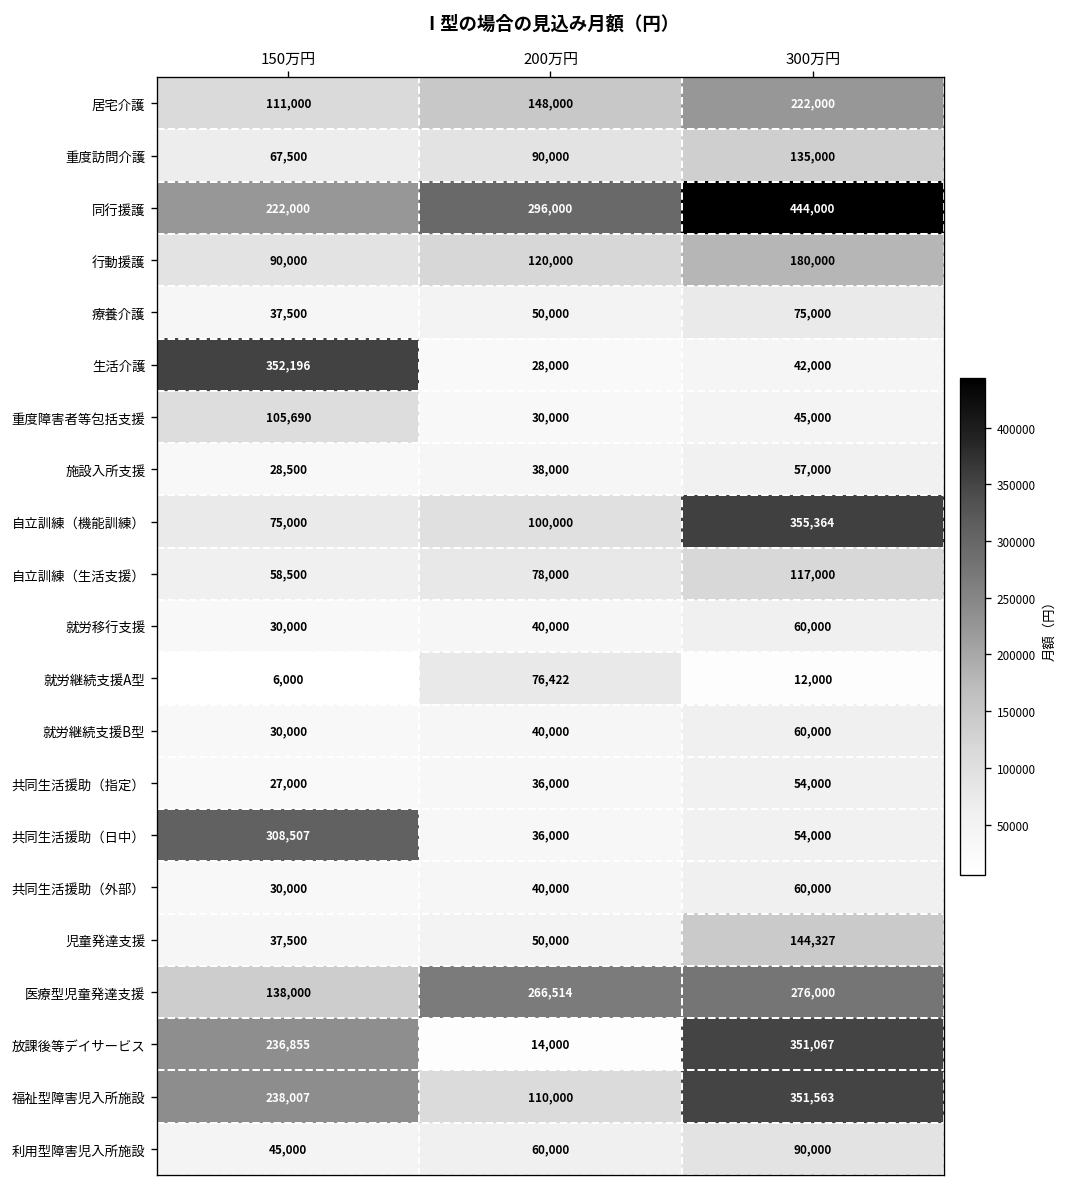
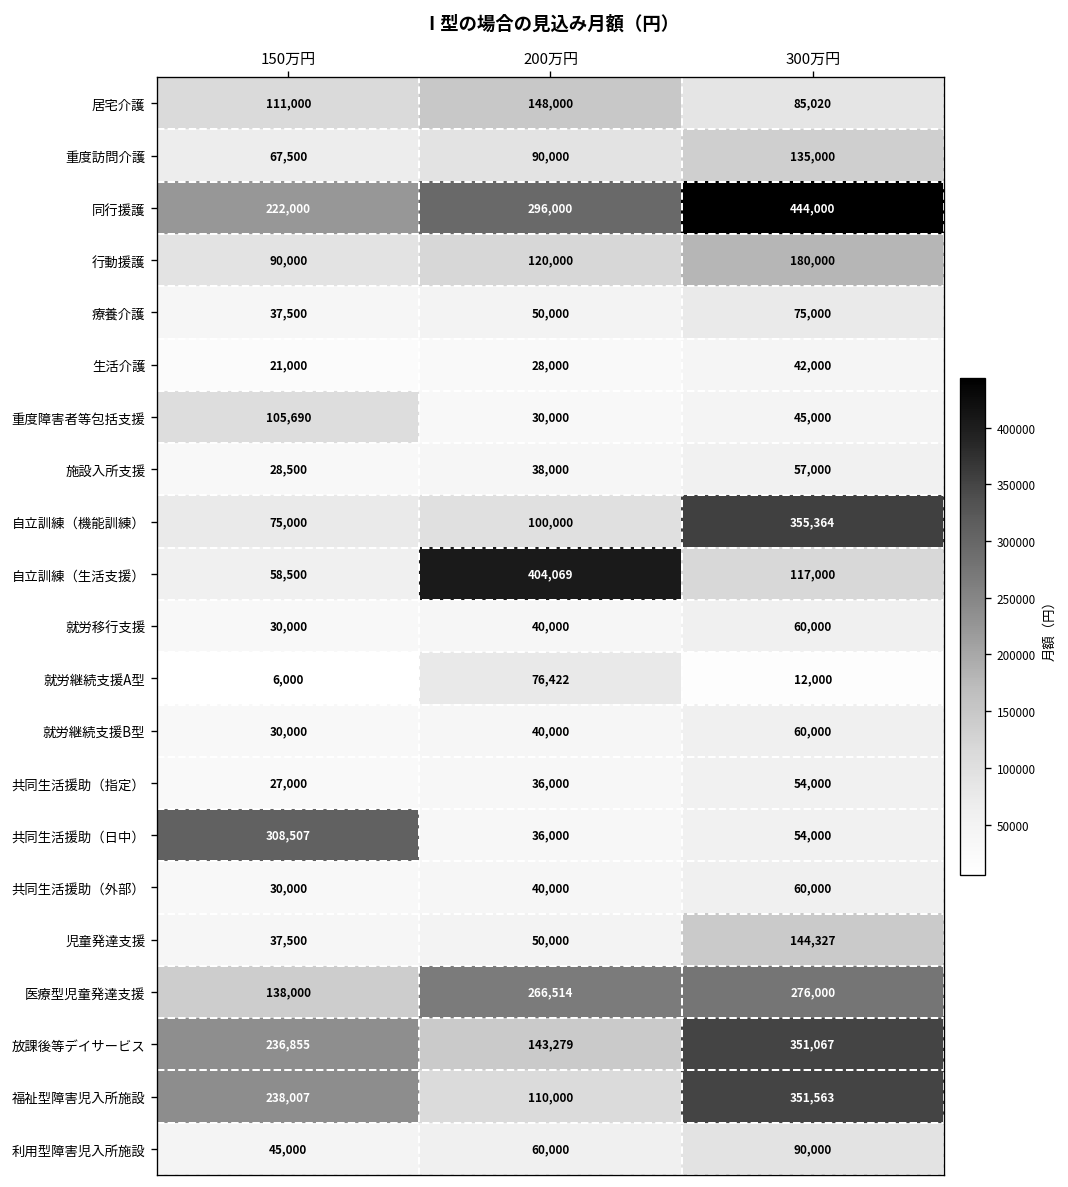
  {
    "居宅介護": {
      "150万円": "111,000",
      "200万円": "148,000",
-     "300万円": "222,000"
+     "300万円": "85,020"
    },
    "重度訪問介護": {
      "150万円": "67,500",
      "200万円": "90,000",
      "300万円": "135,000"
    },
    "同行援護": {
      "150万円": "222,000",
      "200万円": "296,000",
      "300万円": "444,000"
    },
    "行動援護": {
      "150万円": "90,000",
      "200万円": "120,000",
      "300万円": "180,000"
    },
    "療養介護": {
      "150万円": "37,500",
      "200万円": "50,000",
      "300万円": "75,000"
    },
    "生活介護": {
-     "150万円": "352,196",
+     "150万円": "21,000",
      "200万円": "28,000",
      "300万円": "42,000"
    },
    "重度障害者等包括支援": {
      "150万円": "105,690",
      "200万円": "30,000",
      "300万円": "45,000"
    },
    "施設入所支援": {
      "150万円": "28,500",
      "200万円": "38,000",
      "300万円": "57,000"
    },
    "自立訓練（機能訓練）": {
      "150万円": "75,000",
      "200万円": "100,000",
      "300万円": "355,364"
    },
    "自立訓練（生活支援）": {
      "150万円": "58,500",
-     "200万円": "78,000",
+     "200万円": "404,069",
      "300万円": "117,000"
    },
    "就労移行支援": {
      "150万円": "30,000",
      "200万円": "40,000",
      "300万円": "60,000"
    },
    "就労継続支援A型": {
      "150万円": "6,000",
      "200万円": "76,422",
      "300万円": "12,000"
    },
    "就労継続支援B型": {
      "150万円": "30,000",
      "200万円": "40,000",
      "300万円": "60,000"
    },
    "共同生活援助（指定）": {
      "150万円": "27,000",
      "200万円": "36,000",
      "300万円": "54,000"
    },
    "共同生活援助（日中）": {
      "150万円": "308,507",
      "200万円": "36,000",
      "300万円": "54,000"
    },
    "共同生活援助（外部）": {
      "150万円": "30,000",
      "200万円": "40,000",
      "300万円": "60,000"
    },
    "児童発達支援": {
      "150万円": "37,500",
      "200万円": "50,000",
      "300万円": "144,327"
    },
    "医療型児童発達支援": {
      "150万円": "138,000",
      "200万円": "266,514",
      "300万円": "276,000"
    },
    "放課後等デイサービス": {
      "150万円": "236,855",
-     "200万円": "14,000",
+     "200万円": "143,279",
      "300万円": "351,067"
    },
    "福祉型障害児入所施設": {
      "150万円": "238,007",
      "200万円": "110,000",
      "300万円": "351,563"
    },
    "利用型障害児入所施設": {
      "150万円": "45,000",
      "200万円": "60,000",
      "300万円": "90,000"
    }
  }
